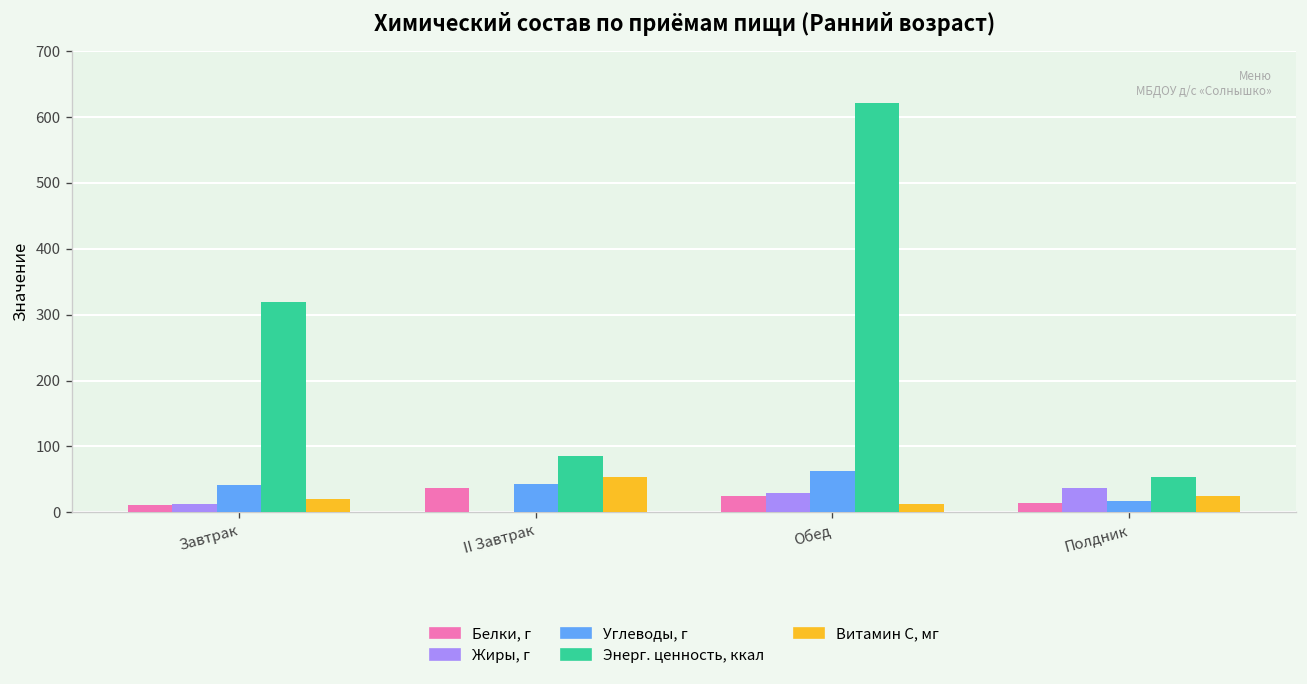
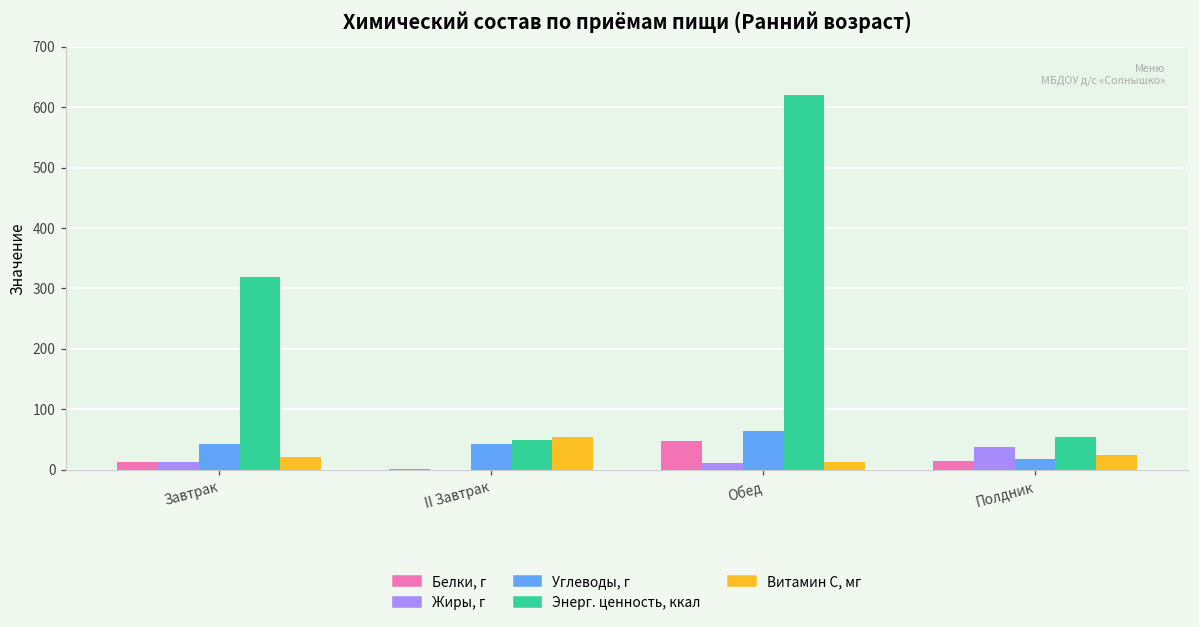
  {
    "Белки, г": {
      "Завтрак": 10,
-     "II Завтрак": 40,
-     "Обед": 20,
+     "II Завтрак": 0,
+     "Обед": 50,
      "Полдник": 10
    },
    "Жиры, г": {
      "Завтрак": 10,
-     "Обед": 30,
+     "Обед": 10,
      "Полдник": 40
    },
    "Углеводы, г": {
      "Завтрак": 40,
      "II Завтрак": 40,
      "Обед": 60,
      "Полдник": 20
    },
    "Энерг. ценность, ккал": {
      "Завтрак": 320,
-     "II Завтрак": 90,
+     "II Завтрак": 50,
      "Обед": 620,
      "Полдник": 50
    },
    "Витамин С, мг": {
      "Завтрак": 20,
      "II Завтрак": 50,
      "Обед": 10,
      "Полдник": 20
    }
  }
